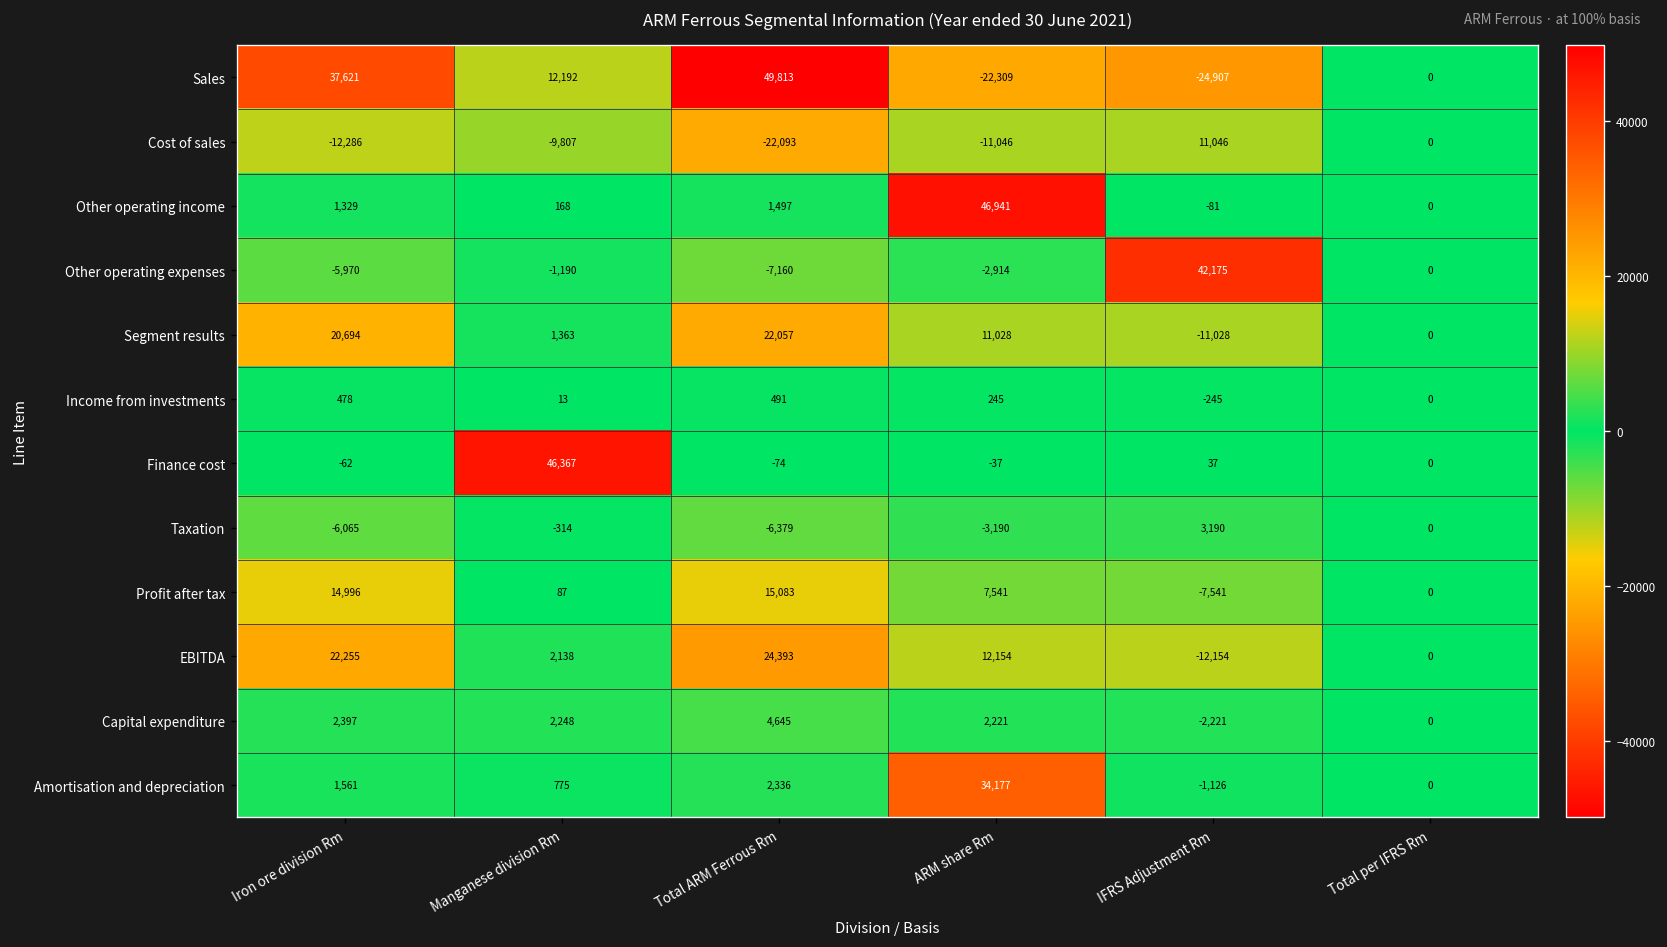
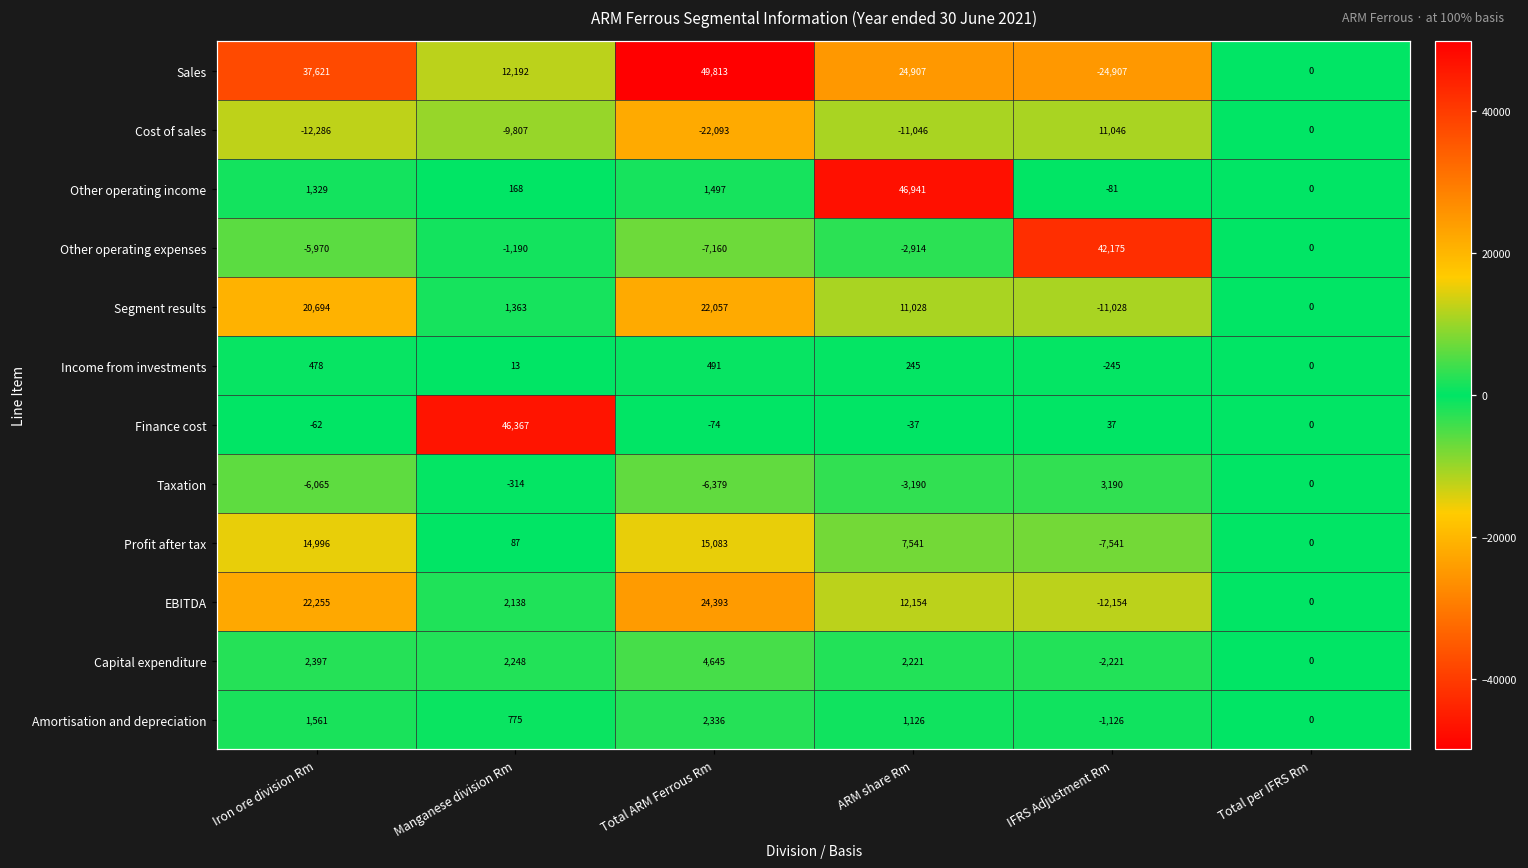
  {
    "Sales": {
      "Iron ore division Rm": "37,621",
      "Manganese division Rm": "12,192",
      "Total ARM Ferrous Rm": "49,813",
-     "ARM share Rm": "-22,309",
+     "ARM share Rm": "24,907",
      "IFRS Adjustment Rm": "-24,907",
      "Total per IFRS Rm": "0"
    },
    "Cost of sales": {
      "Iron ore division Rm": "-12,286",
      "Manganese division Rm": "-9,807",
      "Total ARM Ferrous Rm": "-22,093",
      "ARM share Rm": "-11,046",
      "IFRS Adjustment Rm": "11,046",
      "Total per IFRS Rm": "0"
    },
    "Other operating income": {
      "Iron ore division Rm": "1,329",
      "Manganese division Rm": "168",
      "Total ARM Ferrous Rm": "1,497",
      "ARM share Rm": "46,941",
      "IFRS Adjustment Rm": "-81",
      "Total per IFRS Rm": "0"
    },
    "Other operating expenses": {
      "Iron ore division Rm": "-5,970",
      "Manganese division Rm": "-1,190",
      "Total ARM Ferrous Rm": "-7,160",
      "ARM share Rm": "-2,914",
      "IFRS Adjustment Rm": "42,175",
      "Total per IFRS Rm": "0"
    },
    "Segment results": {
      "Iron ore division Rm": "20,694",
      "Manganese division Rm": "1,363",
      "Total ARM Ferrous Rm": "22,057",
      "ARM share Rm": "11,028",
      "IFRS Adjustment Rm": "-11,028",
      "Total per IFRS Rm": "0"
    },
    "Income from investments": {
      "Iron ore division Rm": "478",
      "Manganese division Rm": "13",
      "Total ARM Ferrous Rm": "491",
      "ARM share Rm": "245",
      "IFRS Adjustment Rm": "-245",
      "Total per IFRS Rm": "0"
    },
    "Finance cost": {
      "Iron ore division Rm": "-62",
      "Manganese division Rm": "46,367",
      "Total ARM Ferrous Rm": "-74",
      "ARM share Rm": "-37",
      "IFRS Adjustment Rm": "37",
      "Total per IFRS Rm": "0"
    },
    "Taxation": {
      "Iron ore division Rm": "-6,065",
      "Manganese division Rm": "-314",
      "Total ARM Ferrous Rm": "-6,379",
      "ARM share Rm": "-3,190",
      "IFRS Adjustment Rm": "3,190",
      "Total per IFRS Rm": "0"
    },
    "Profit after tax": {
      "Iron ore division Rm": "14,996",
      "Manganese division Rm": "87",
      "Total ARM Ferrous Rm": "15,083",
      "ARM share Rm": "7,541",
      "IFRS Adjustment Rm": "-7,541",
      "Total per IFRS Rm": "0"
    },
    "EBITDA": {
      "Iron ore division Rm": "22,255",
      "Manganese division Rm": "2,138",
      "Total ARM Ferrous Rm": "24,393",
      "ARM share Rm": "12,154",
      "IFRS Adjustment Rm": "-12,154",
      "Total per IFRS Rm": "0"
    },
    "Capital expenditure": {
      "Iron ore division Rm": "2,397",
      "Manganese division Rm": "2,248",
      "Total ARM Ferrous Rm": "4,645",
      "ARM share Rm": "2,221",
      "IFRS Adjustment Rm": "-2,221",
      "Total per IFRS Rm": "0"
    },
    "Amortisation and depreciation": {
      "Iron ore division Rm": "1,561",
      "Manganese division Rm": "775",
      "Total ARM Ferrous Rm": "2,336",
-     "ARM share Rm": "34,177",
+     "ARM share Rm": "1,126",
      "IFRS Adjustment Rm": "-1,126",
      "Total per IFRS Rm": "0"
    }
  }
